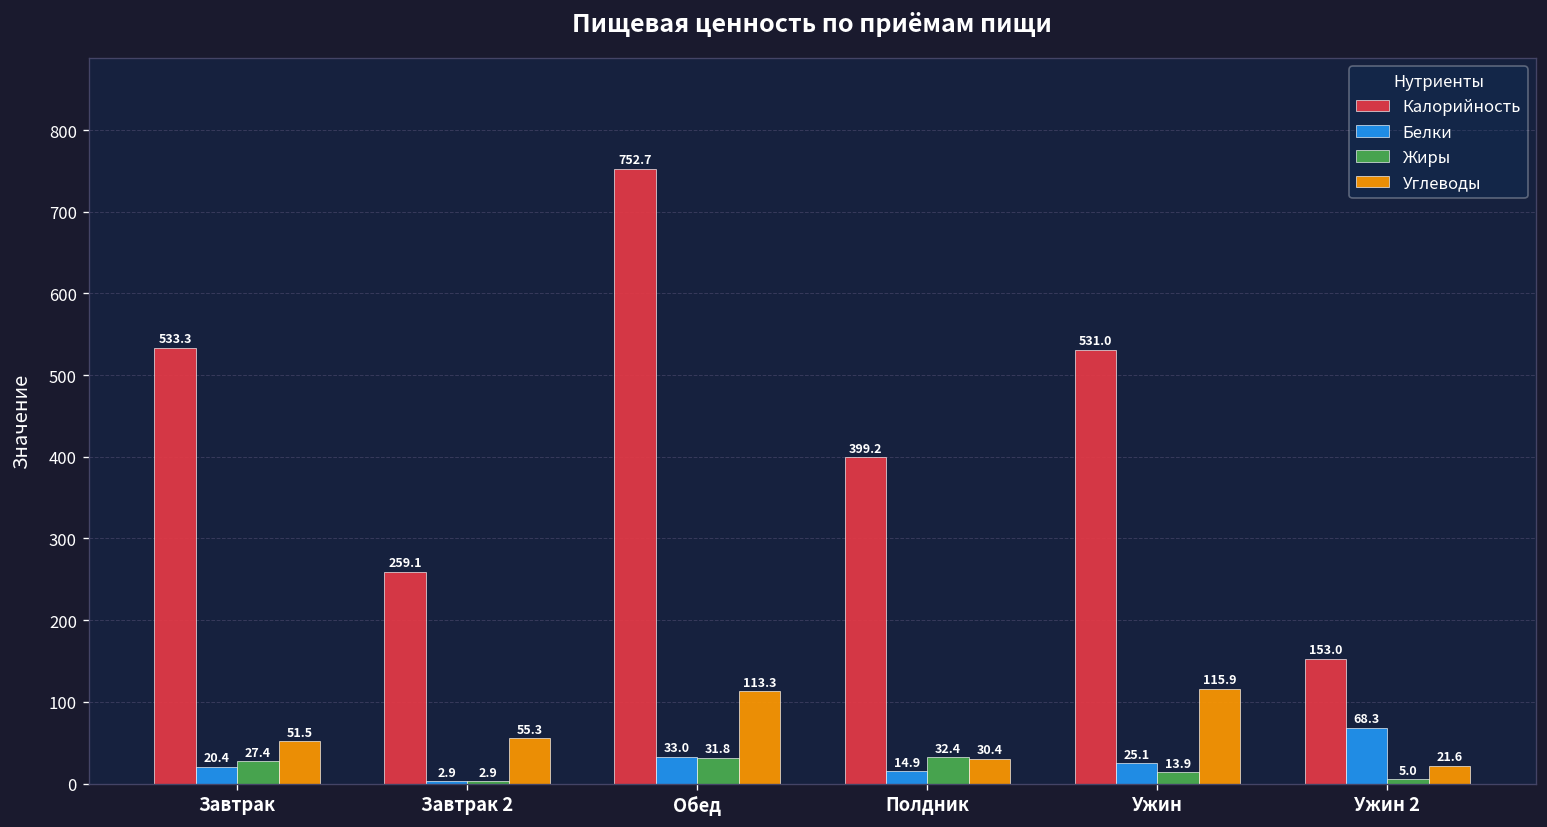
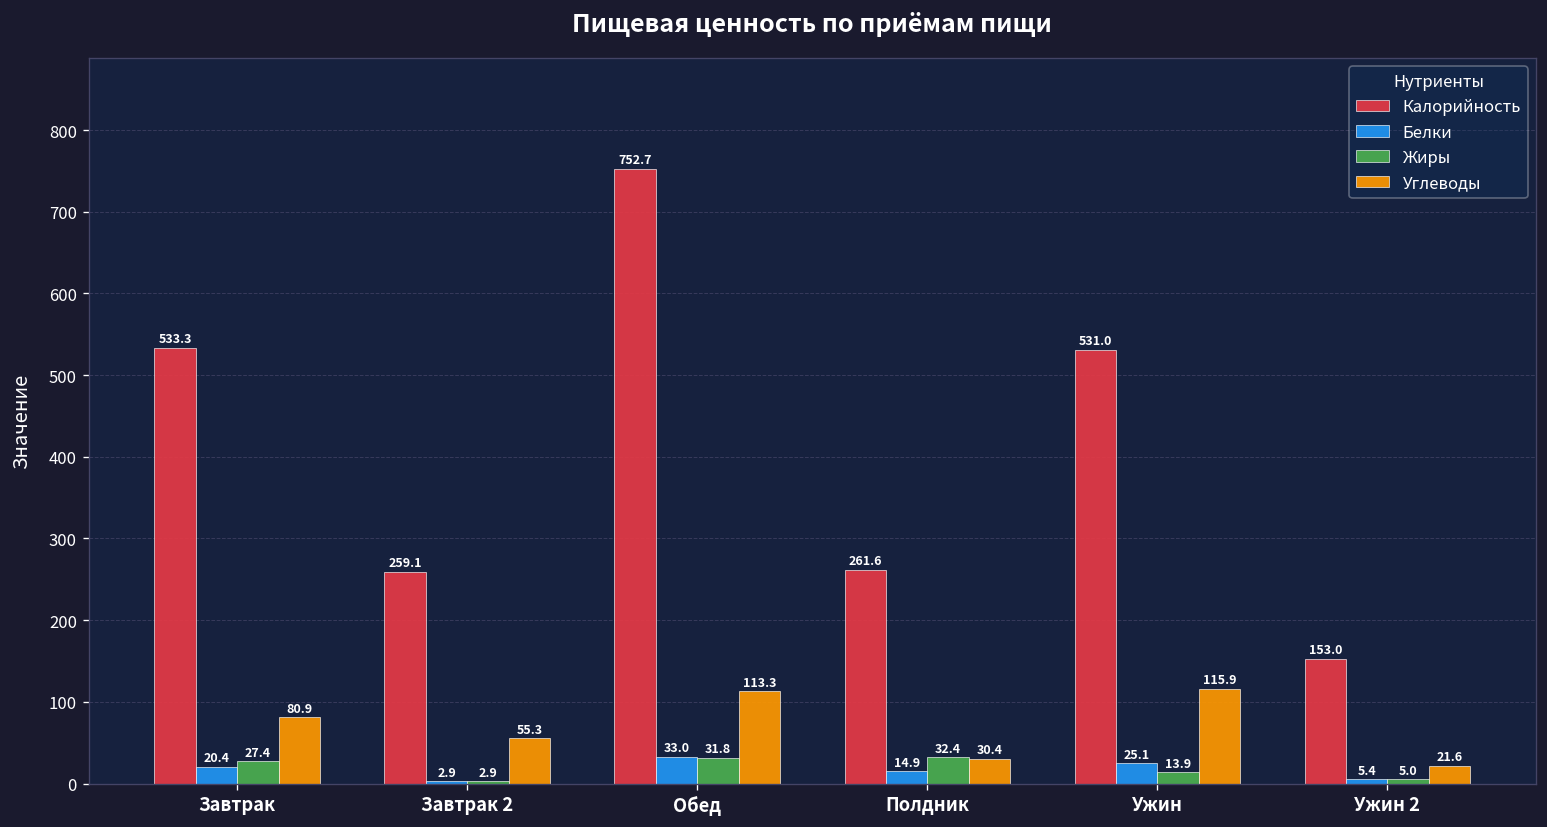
  {
    "Калорийность": {
      "Завтрак": 533.3,
      "Завтрак 2": 259.1,
      "Обед": 752.7,
-     "Полдник": 399.2,
+     "Полдник": 261.6,
      "Ужин": 531.0,
      "Ужин 2": 153.0
    },
    "Белки": {
      "Завтрак": 20.4,
      "Завтрак 2": 2.9,
      "Обед": 33.0,
      "Полдник": 14.9,
      "Ужин": 25.1,
-     "Ужин 2": 68.3
+     "Ужин 2": 5.4
    },
    "Жиры": {
      "Завтрак": 27.4,
      "Завтрак 2": 2.9,
      "Обед": 31.8,
      "Полдник": 32.4,
      "Ужин": 13.9,
      "Ужин 2": 5.0
    },
    "Углеводы": {
-     "Завтрак": 51.5,
+     "Завтрак": 80.9,
      "Завтрак 2": 55.3,
      "Обед": 113.3,
      "Полдник": 30.4,
      "Ужин": 115.9,
      "Ужин 2": 21.6
    }
  }
